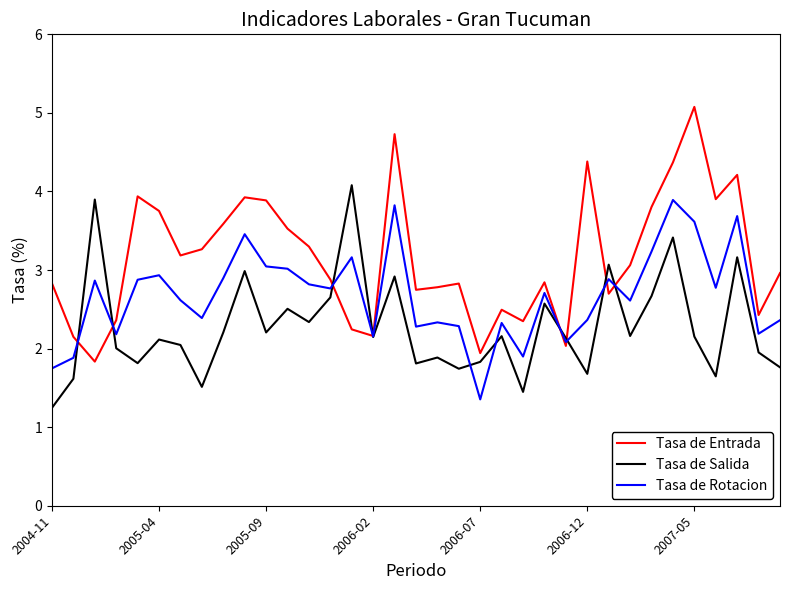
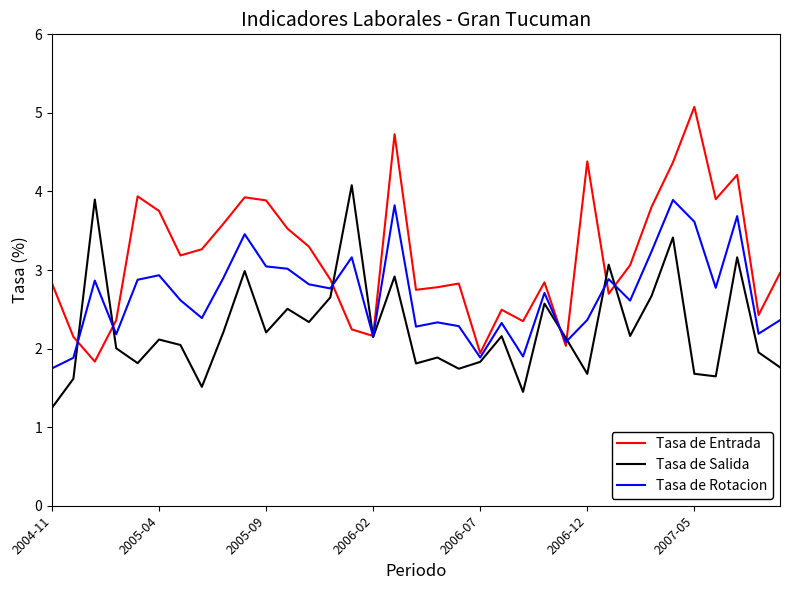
  {
    "Tasa de Entrada": {
      "2004-11": 2.8,
      "2005-04": 3.8,
      "2005-09": 3.9,
      "2006-07": 1.9,
      "2006-12": 4.4,
      "2007-05": 5.1
    },
    "Tasa de Salida": {
      "2004-11": 1.2,
      "2005-04": 2.1,
      "2005-09": 2.2,
      "2006-07": 1.8,
      "2006-12": 1.7,
-     "2007-05": 2.2
+     "2007-05": 1.7
    },
    "Tasa de Rotacion": {
      "2004-11": 1.7,
      "2005-04": 2.9,
      "2005-09": 3.0,
-     "2006-07": 1.4,
+     "2006-07": 1.9,
      "2006-12": 2.4,
      "2007-05": 3.6
    }
  }
